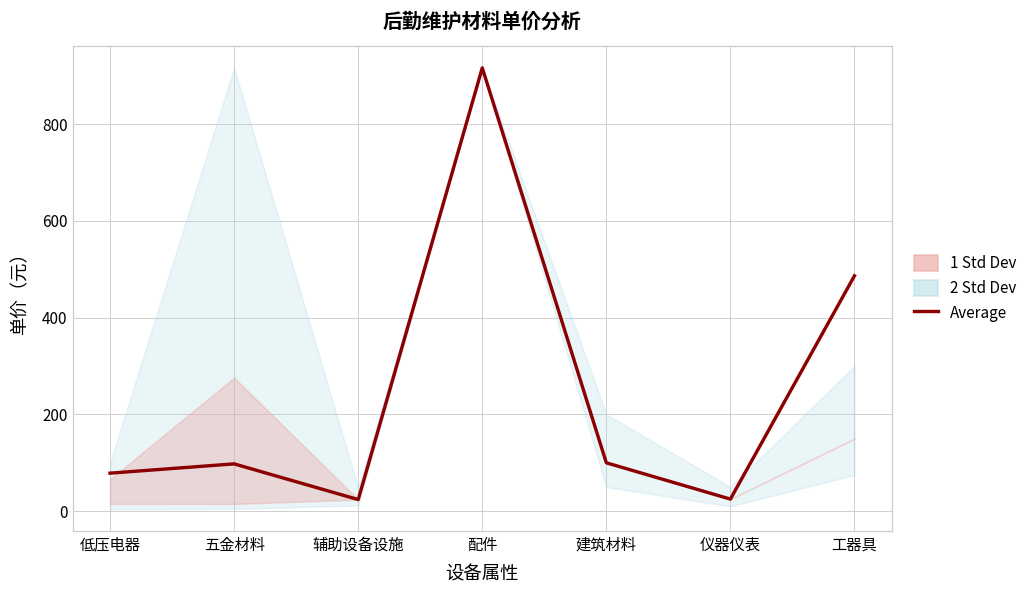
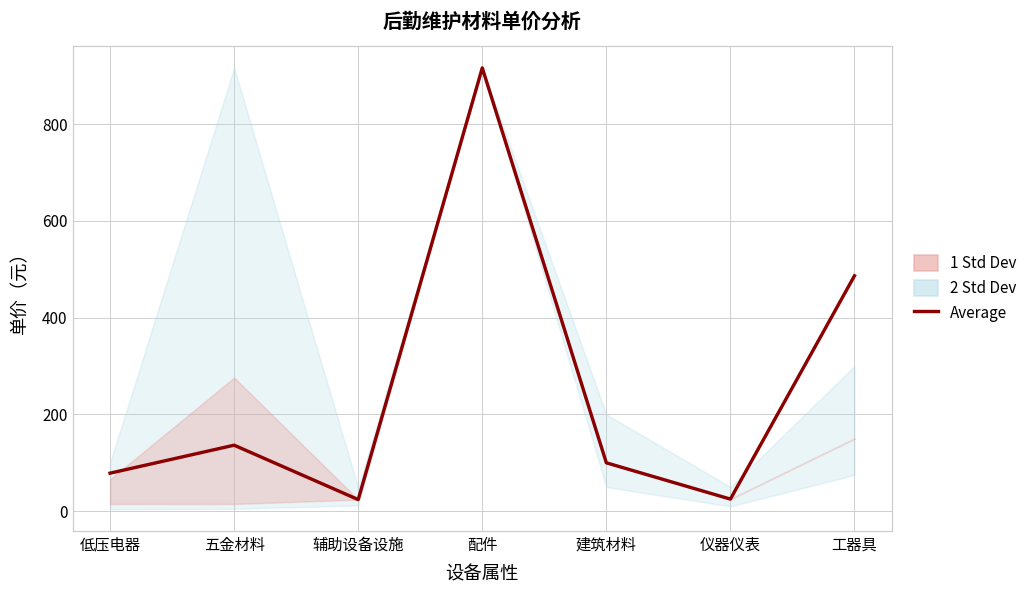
  {
    "Average": {
      "低压电器": 80,
-     "五金材料": 100,
+     "五金材料": 140,
      "工器具": 490
    }
  }
